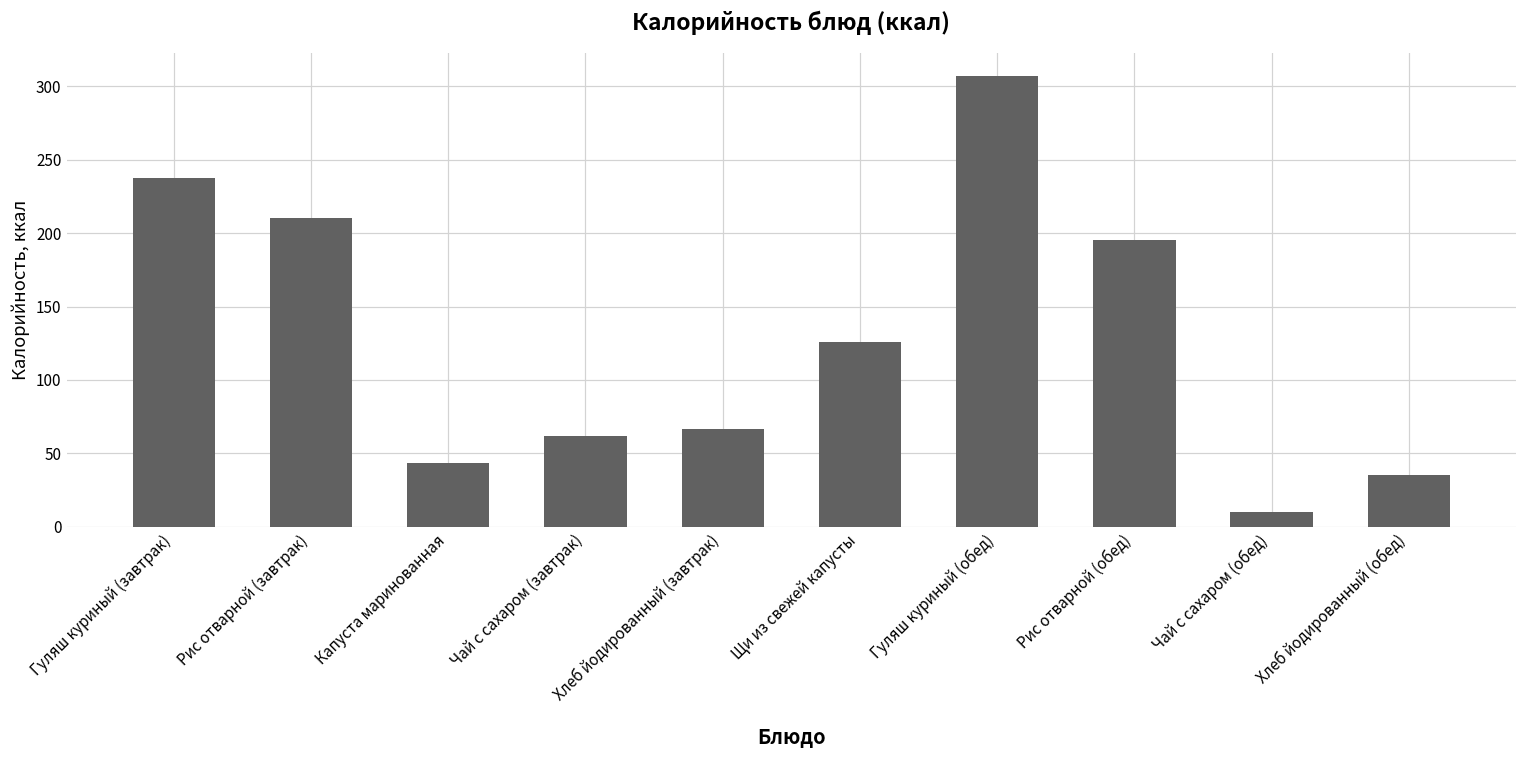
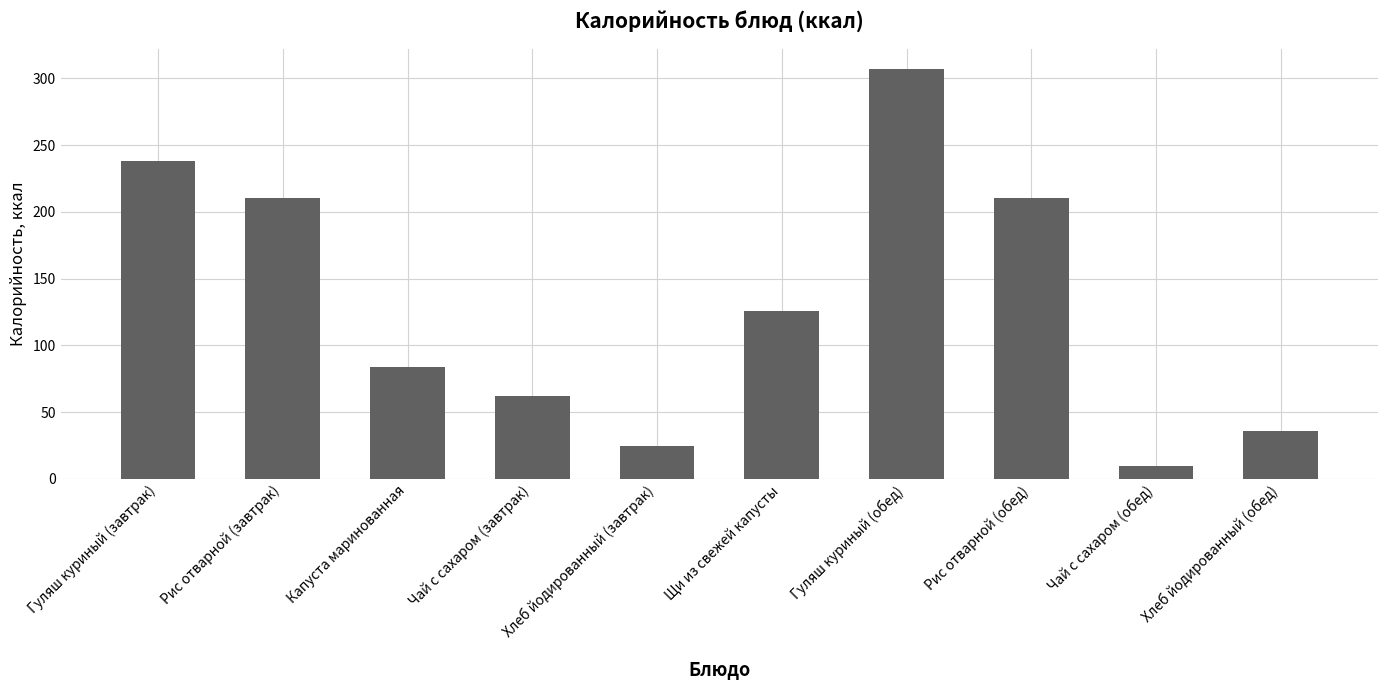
  {
    "Гуляш куриный (завтрак)": 238,
    "Рис отварной (завтрак)": 210,
-   "Капуста маринованная": 44,
+   "Капуста маринованная": 84,
    "Чай с сахаром (завтрак)": 62,
-   "Хлеб йодированный (завтрак)": 67,
+   "Хлеб йодированный (завтрак)": 25,
    "Щи из свежей капусты": 126,
    "Гуляш куриный (обед)": 307,
-   "Рис отварной (обед)": 195,
+   "Рис отварной (обед)": 210,
    "Чай с сахаром (обед)": 10,
    "Хлеб йодированный (обед)": 36
  }
